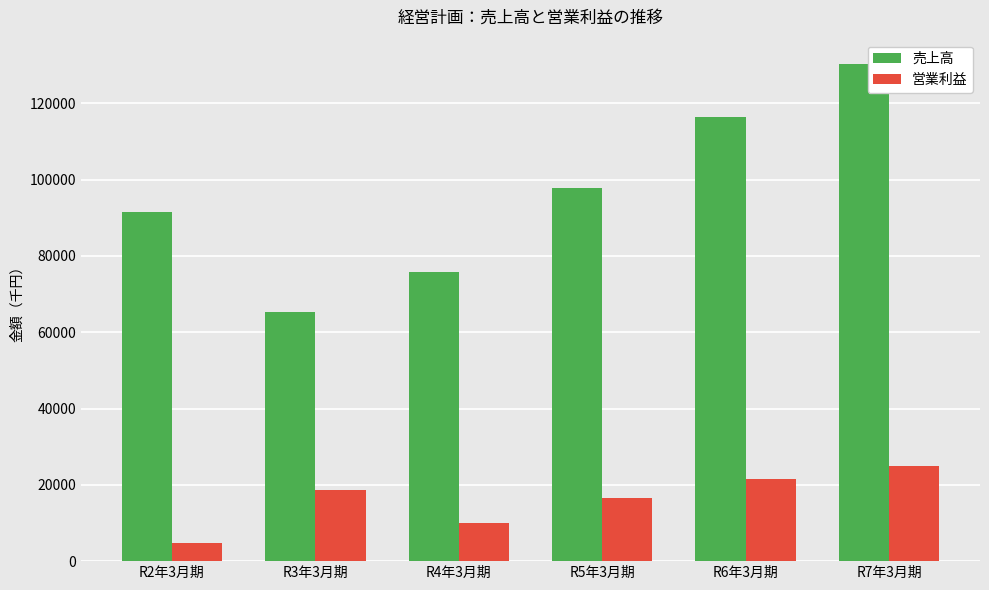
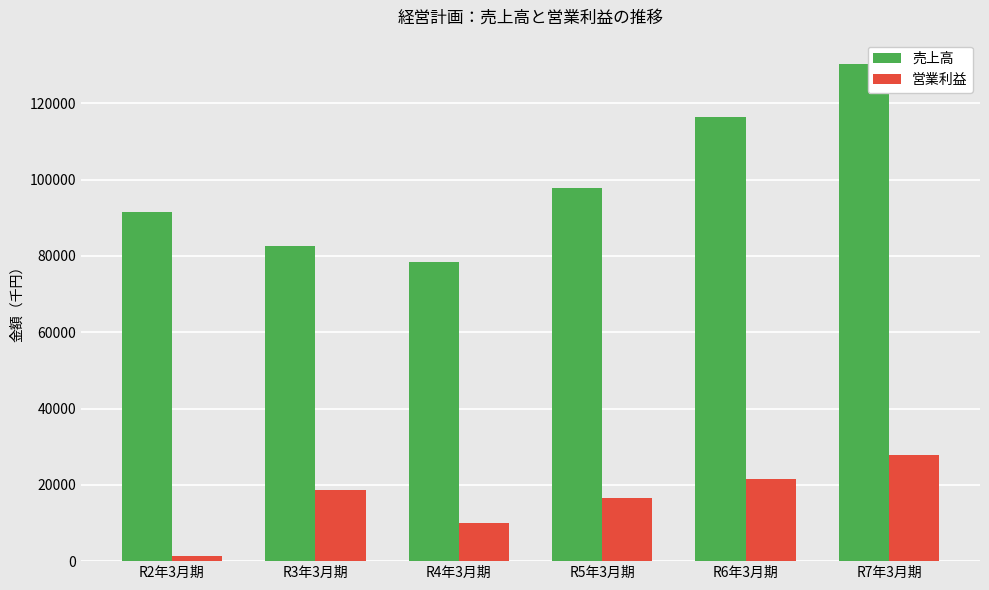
  {
    "売上高": {
      "R2年3月期": 92000,
-     "R3年3月期": 65000,
-     "R4年3月期": 76000,
+     "R3年3月期": 83000,
+     "R4年3月期": 78000,
      "R5年3月期": 98000,
      "R6年3月期": 116000,
      "R7年3月期": 130000
    },
    "営業利益": {
-     "R2年3月期": 5000,
+     "R2年3月期": 1000,
      "R3年3月期": 19000,
      "R4年3月期": 10000,
      "R5年3月期": 16000,
      "R6年3月期": 21000,
-     "R7年3月期": 25000
+     "R7年3月期": 28000
    }
  }
